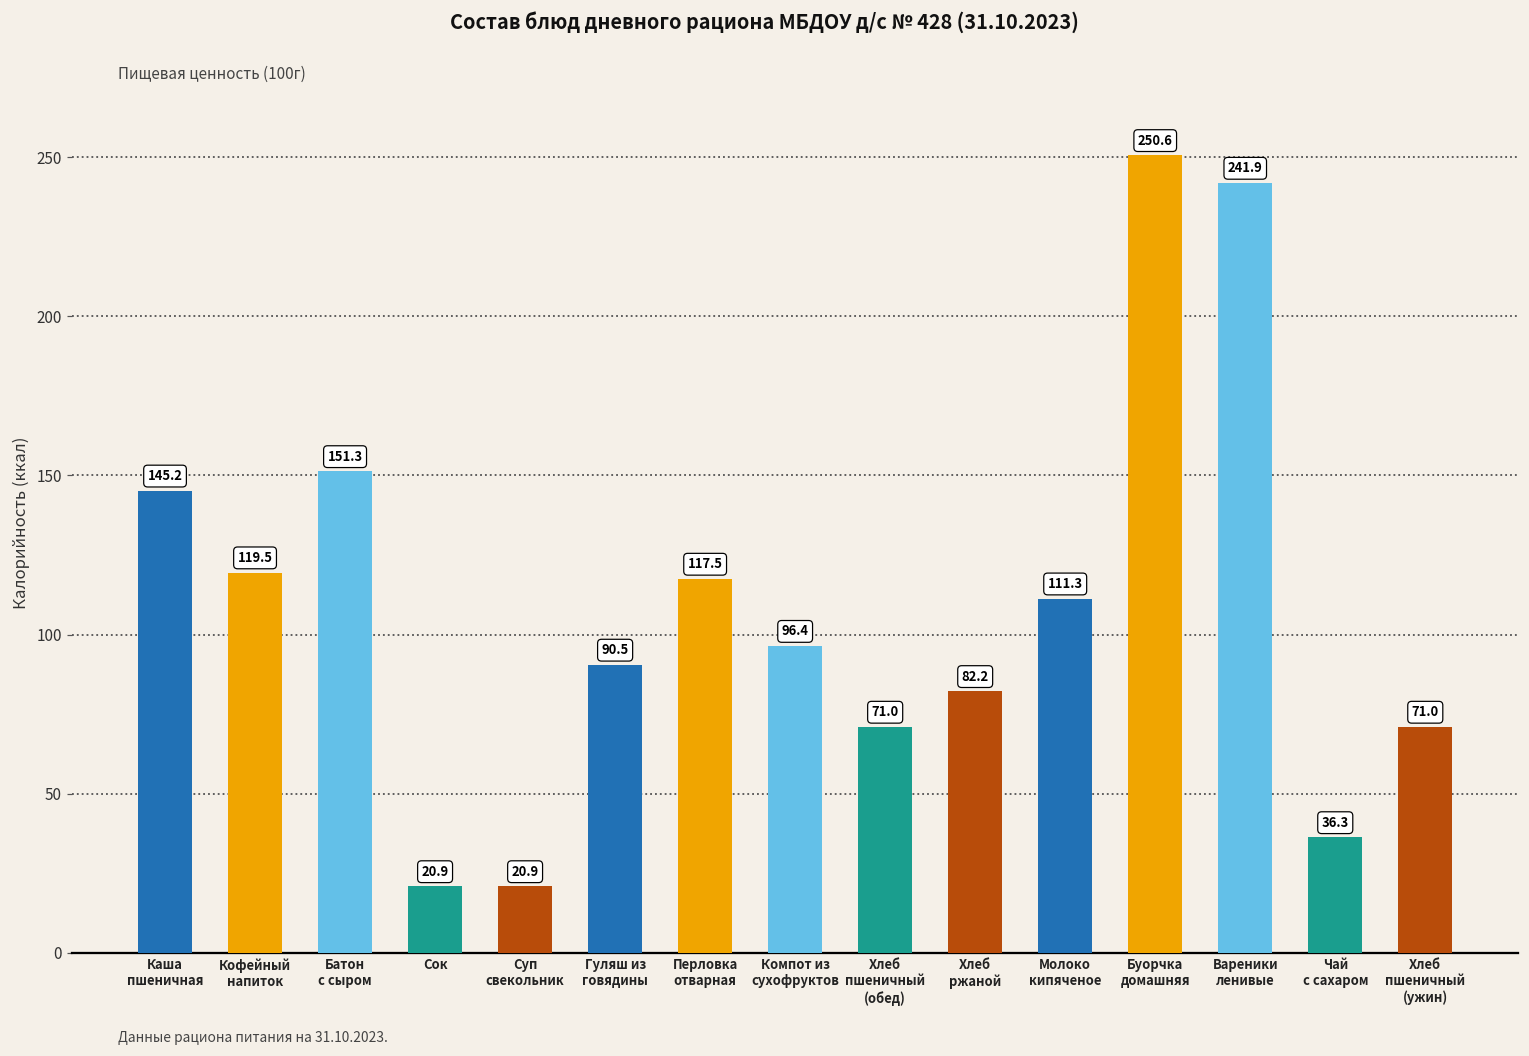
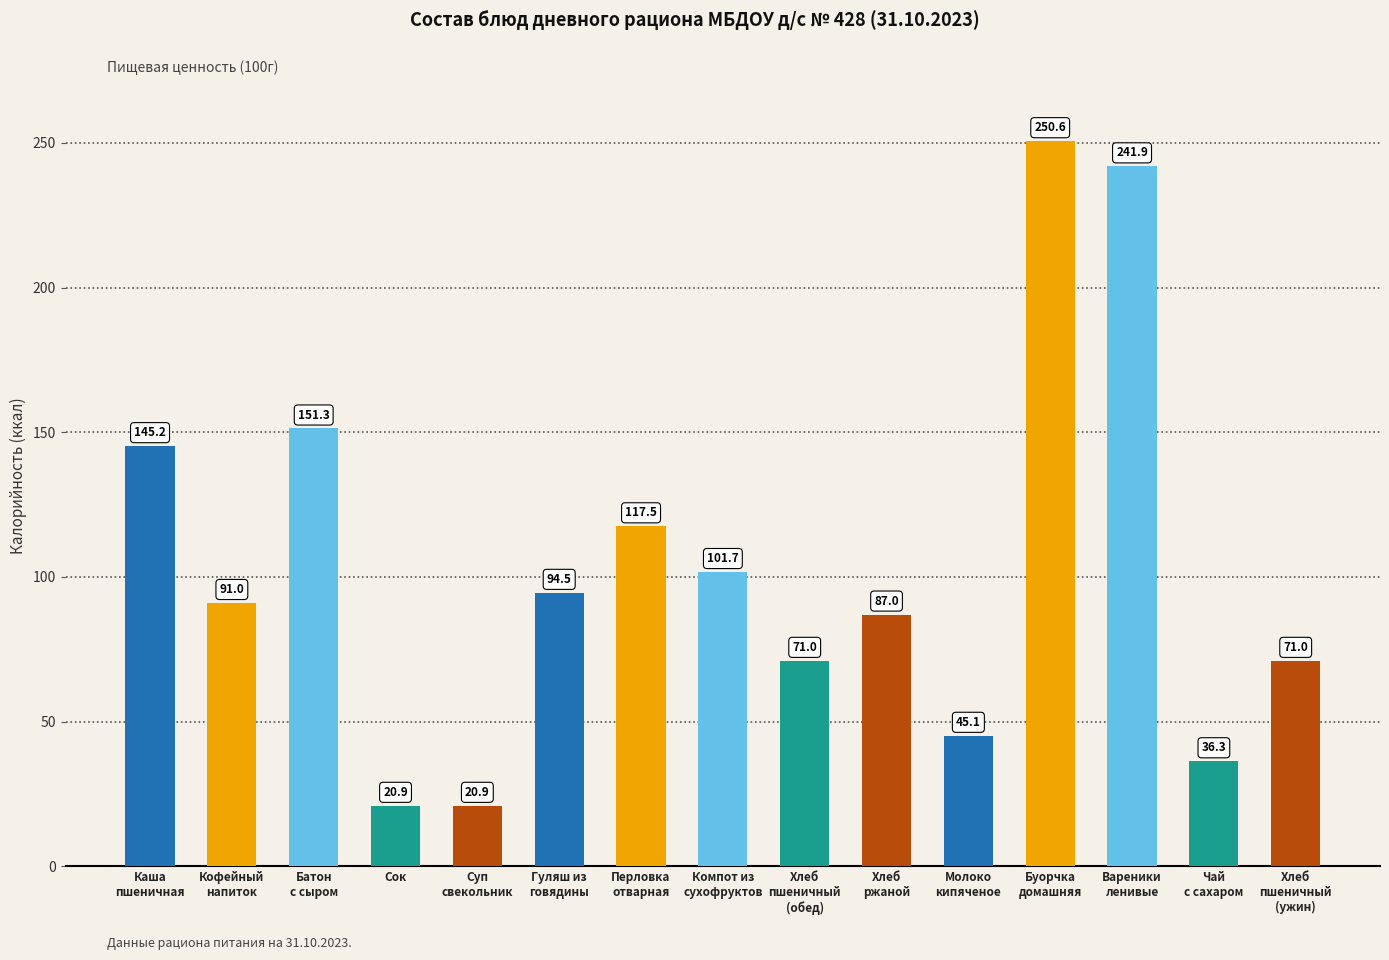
  {
-   "Кофейный напиток": 119.5,
-   "Гуляш из говядины": 90.5,
-   "Компот из сухофруктов": 96.4,
-   "Хлеб ржаной": 82.2,
-   "Молоко кипяченое": 111.3
+   "Кофейный напиток": 91.0,
+   "Гуляш из говядины": 94.5,
+   "Компот из сухофруктов": 101.7,
+   "Хлеб ржаной": 87.0,
+   "Молоко кипяченое": 45.1
  }
